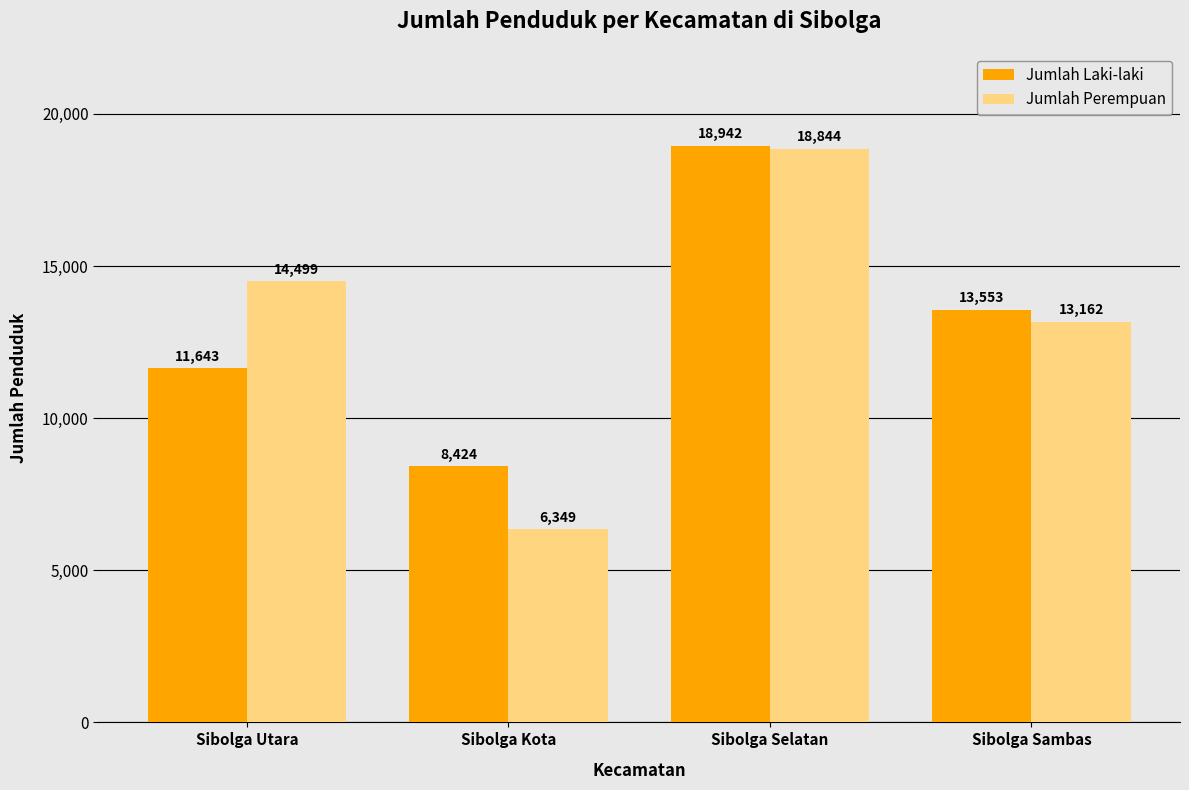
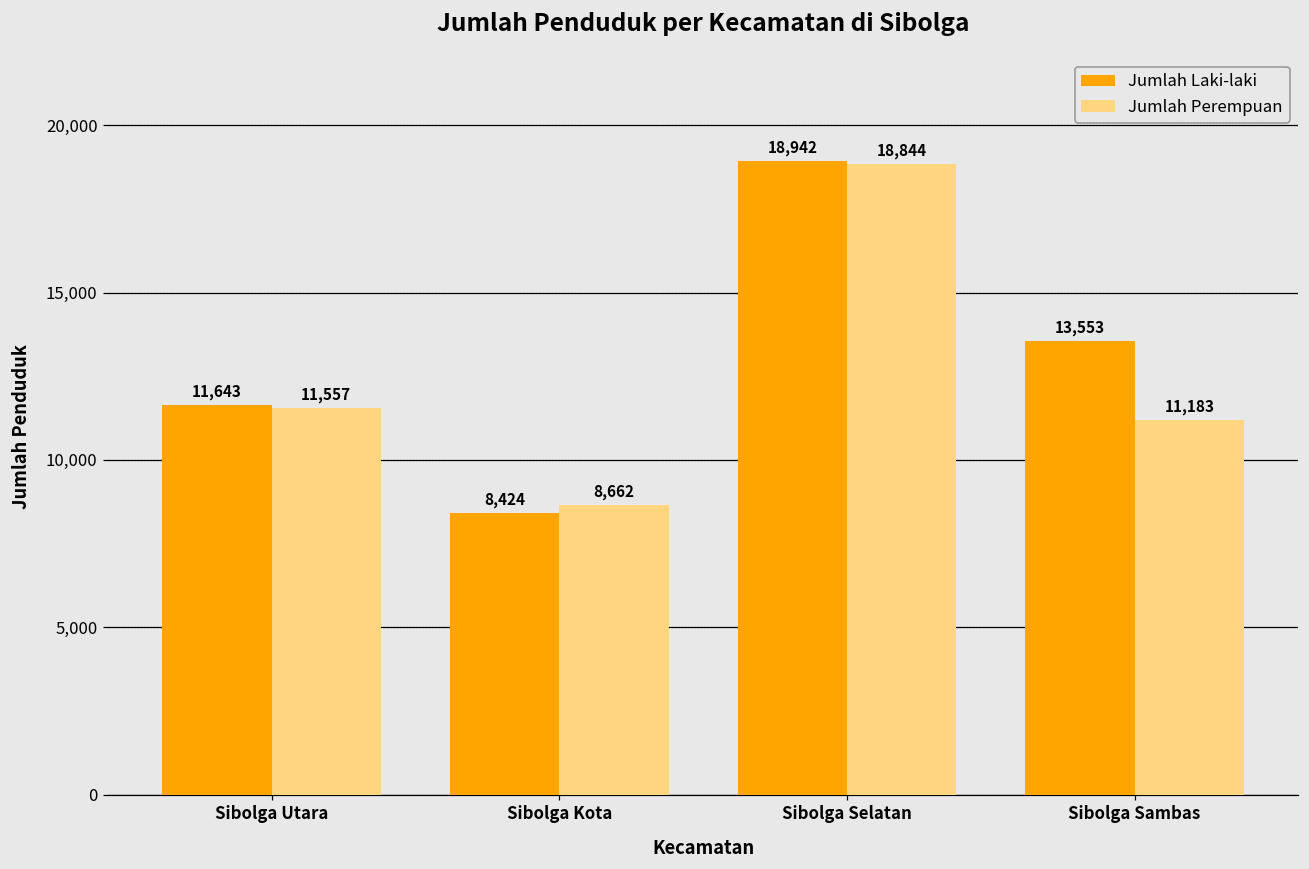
  {
    "Jumlah Laki-laki": {
      "Sibolga Utara": "11,643",
      "Sibolga Kota": "8,424",
      "Sibolga Selatan": "18,942",
      "Sibolga Sambas": "13,553"
    },
    "Jumlah Perempuan": {
-     "Sibolga Utara": "14,499",
-     "Sibolga Kota": "6,349",
+     "Sibolga Utara": "11,557",
+     "Sibolga Kota": "8,662",
      "Sibolga Selatan": "18,844",
-     "Sibolga Sambas": "13,162"
+     "Sibolga Sambas": "11,183"
    }
  }
